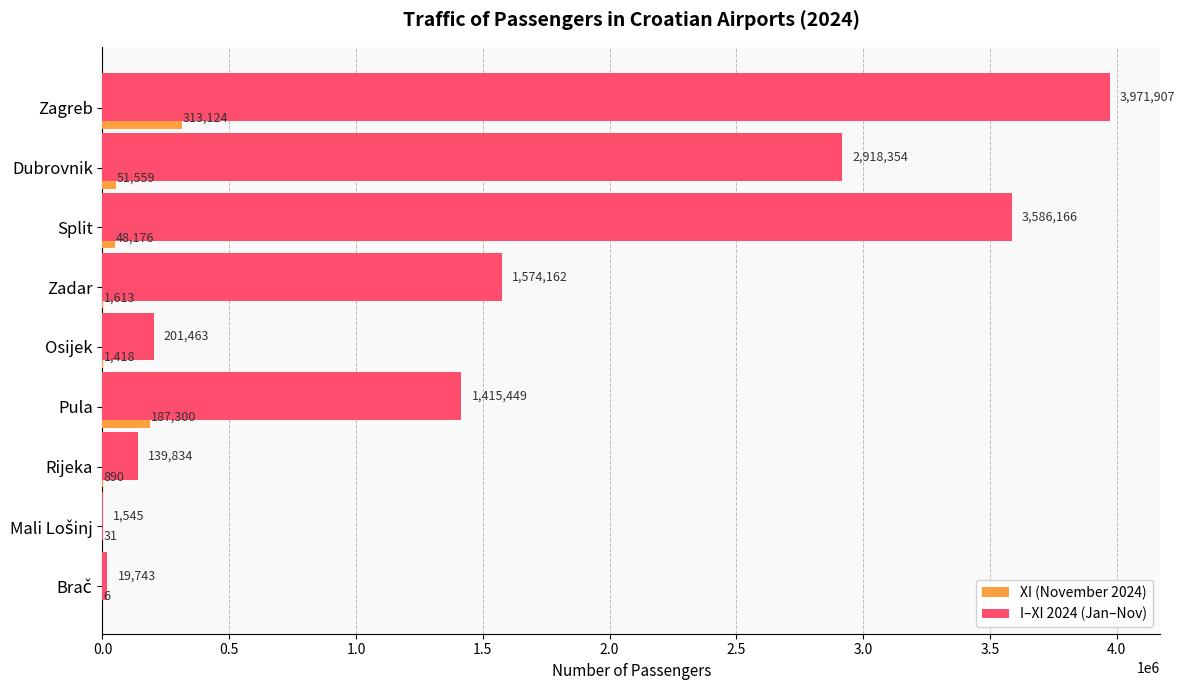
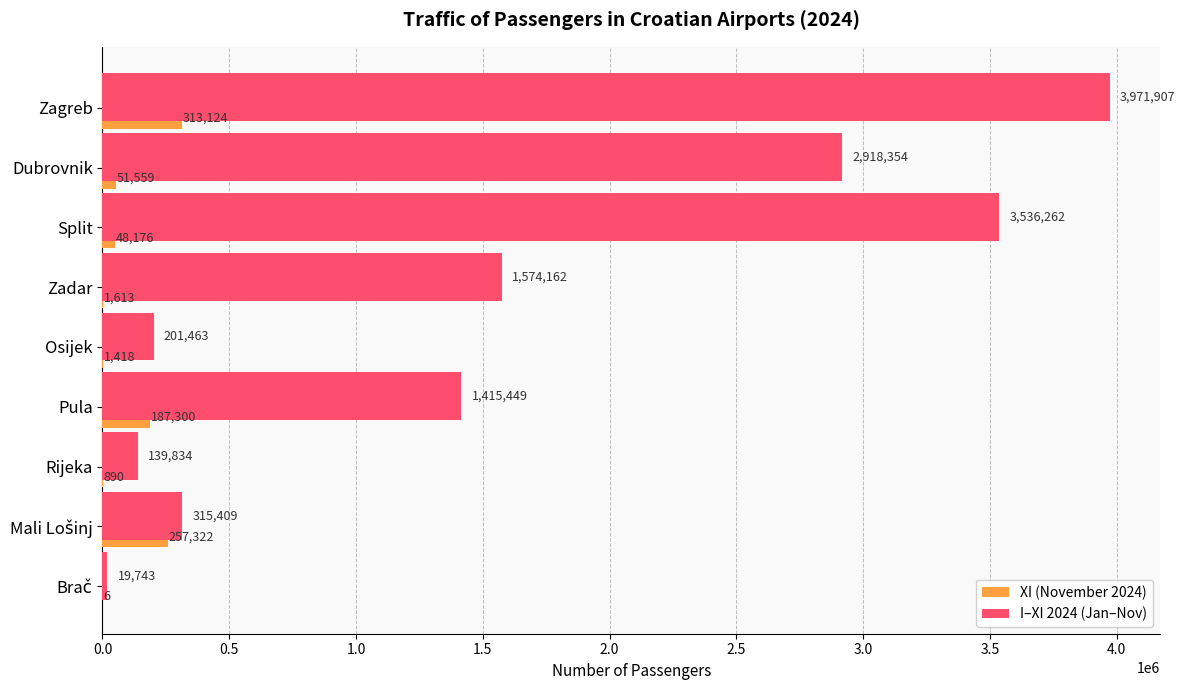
  {
    "XI (November 2024)": {
      "Zadar": "1,613",
      "Osijek": "1,418",
      "Rijeka": "890",
-     "Mali Lošinj": "31",
+     "Mali Lošinj": "257,322",
      "Brač": "6"
    },
    "I–XI 2024 (Jan–Nov)": {
      "Zagreb": "3,971,907",
      "Dubrovnik": "2,918,354",
-     "Split": "3,586,166",
+     "Split": "3,536,262",
      "Zadar": "1,574,162",
      "Osijek": "201,463",
      "Pula": "1,415,449",
      "Rijeka": "139,834",
-     "Mali Lošinj": "1,545",
+     "Mali Lošinj": "315,409",
      "Brač": "19,743"
    }
  }
